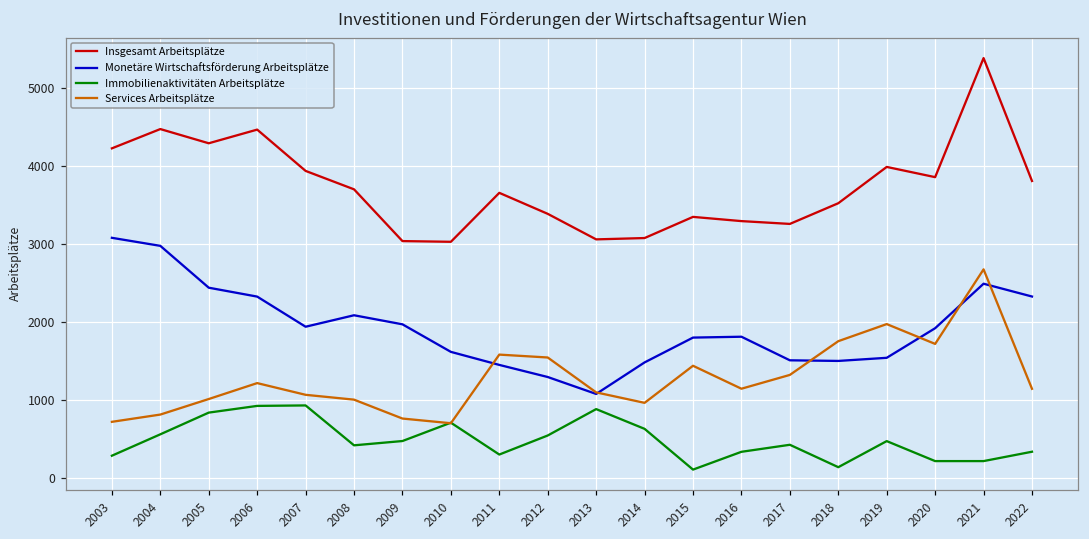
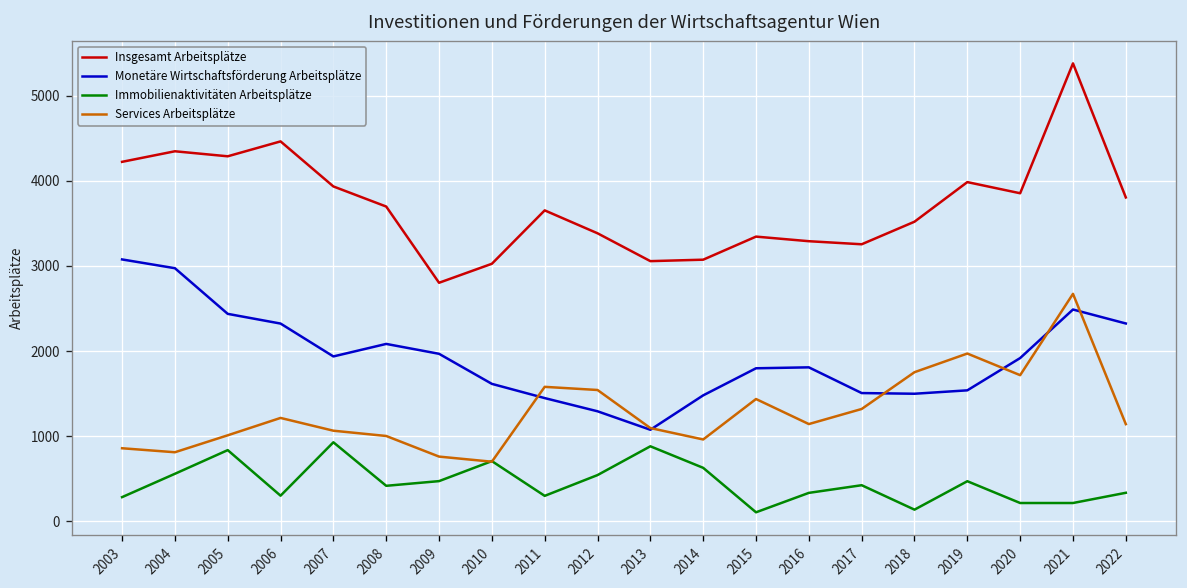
  {
    "Insgesamt Arbeitsplätze": {
      "2003": 4200,
-     "2004": 4500,
+     "2004": 4300,
      "2005": 4300,
      "2006": 4500,
      "2007": 3900,
      "2008": 3700,
-     "2009": 3000,
+     "2009": 2800,
      "2010": 3000,
      "2011": 3700,
      "2012": 3400,
      "2013": 3100,
      "2014": 3100,
      "2015": 3300,
      "2016": 3300,
      "2017": 3300,
      "2018": 3500,
      "2019": 4000,
      "2020": 3900,
      "2021": 5400,
      "2022": 3800
    },
    "Monetäre Wirtschaftsförderung Arbeitsplätze": {
      "2003": 3100,
      "2004": 3000,
      "2005": 2400,
      "2006": 2300,
      "2007": 1900,
      "2008": 2100,
      "2009": 2000,
      "2010": 1600,
      "2011": 1400,
      "2012": 1300,
      "2014": 1500,
      "2015": 1800,
      "2016": 1800,
      "2017": 1500,
      "2018": 1500,
      "2019": 1500,
      "2020": 1900,
      "2021": 2500,
      "2022": 2300
    },
    "Immobilienaktivitäten Arbeitsplätze": {
      "2003": 300,
      "2004": 600,
      "2005": 800,
-     "2006": 900,
+     "2006": 300,
      "2007": 900,
      "2008": 400,
      "2009": 500,
      "2011": 300,
      "2012": 500,
      "2013": 900,
      "2014": 600,
      "2015": 100,
      "2016": 300,
      "2017": 400,
      "2018": 100,
      "2019": 500,
      "2020": 200,
      "2021": 200,
      "2022": 300
    },
    "Services Arbeitsplätze": {
-     "2003": 700,
+     "2003": 900,
      "2004": 800,
      "2005": 1000,
      "2006": 1200,
      "2007": 1100,
      "2008": 1000,
      "2009": 800,
      "2011": 1600,
      "2012": 1500,
      "2014": 1000,
      "2015": 1400,
      "2016": 1100,
      "2017": 1300,
      "2018": 1800,
      "2019": 2000,
      "2020": 1700,
      "2021": 2700,
      "2022": 1100
    }
  }
